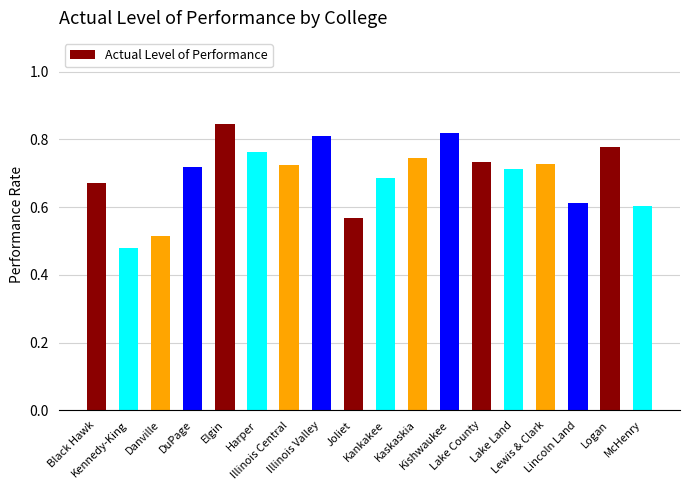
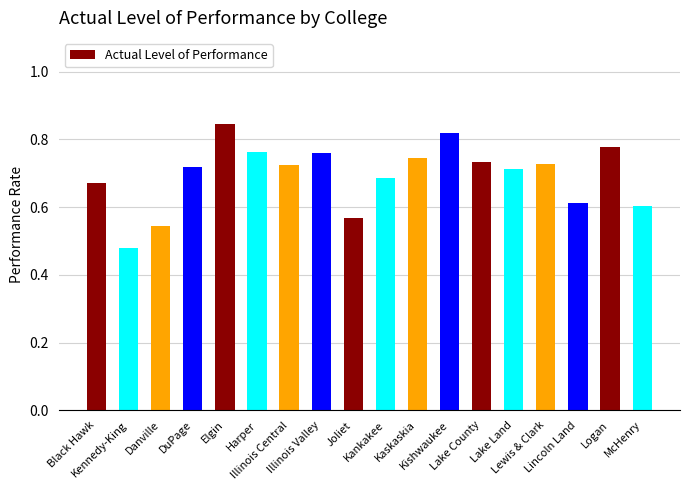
  {
    "Black Hawk": 0.67,
    "Kennedy-King": 0.48,
-   "Danville": 0.51,
+   "Danville": 0.54,
    "DuPage": 0.72,
    "Elgin": 0.85,
    "Harper": 0.76,
    "Illinois Central": 0.73,
-   "Illinois Valley": 0.81,
+   "Illinois Valley": 0.76,
    "Joliet": 0.57,
    "Kankakee": 0.69,
    "Kaskaskia": 0.74,
    "Kishwaukee": 0.82,
    "Lake County": 0.73,
    "Lake Land": 0.71,
    "Lewis & Clark": 0.73,
    "Lincoln Land": 0.61,
    "Logan": 0.78,
    "McHenry": 0.60
  }
